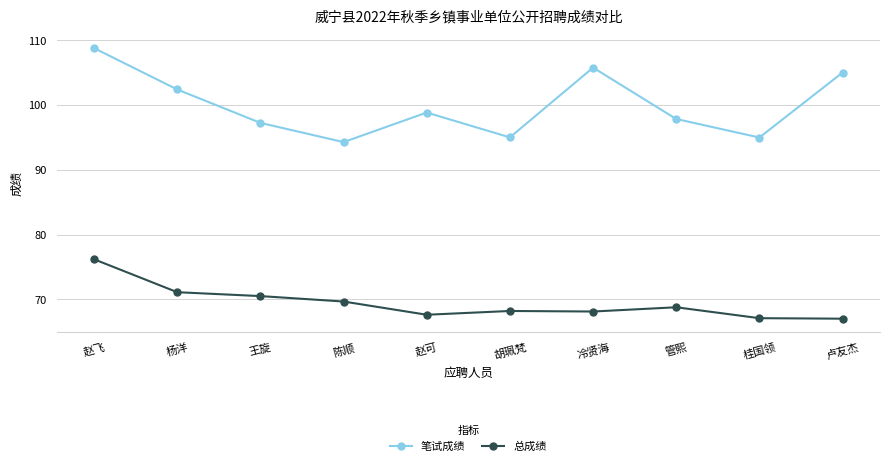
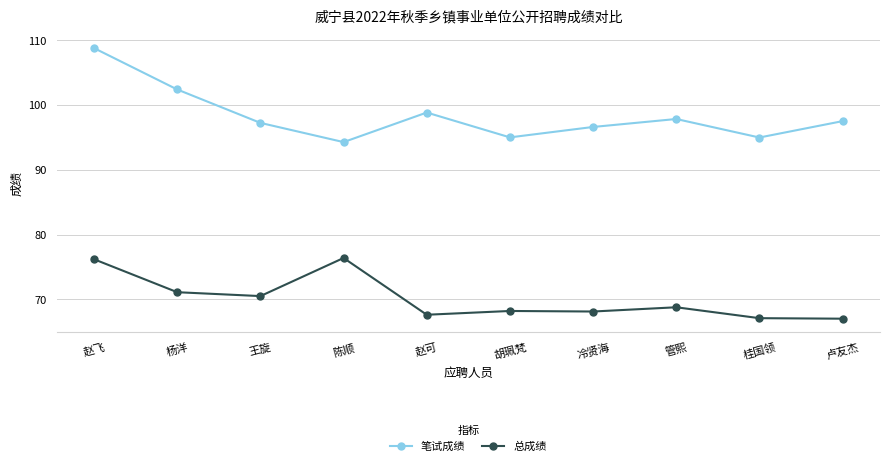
  {
    "笔试成绩": {
      "赵飞": 109,
      "杨洋": 102,
      "王旋": 97,
      "陈顺": 94,
      "赵可": 99,
      "胡珮梵": 95,
-     "冷贤海": 106,
+     "冷贤海": 97,
      "管熙": 98,
      "桂国领": 95,
-     "卢友杰": 105
+     "卢友杰": 98
    },
    "总成绩": {
      "赵飞": 76,
      "杨洋": 71,
      "王旋": 71,
-     "陈顺": 70,
+     "陈顺": 76,
      "赵可": 68,
      "胡珮梵": 68,
      "冷贤海": 68,
      "管熙": 69,
      "桂国领": 67,
      "卢友杰": 67
    }
  }
